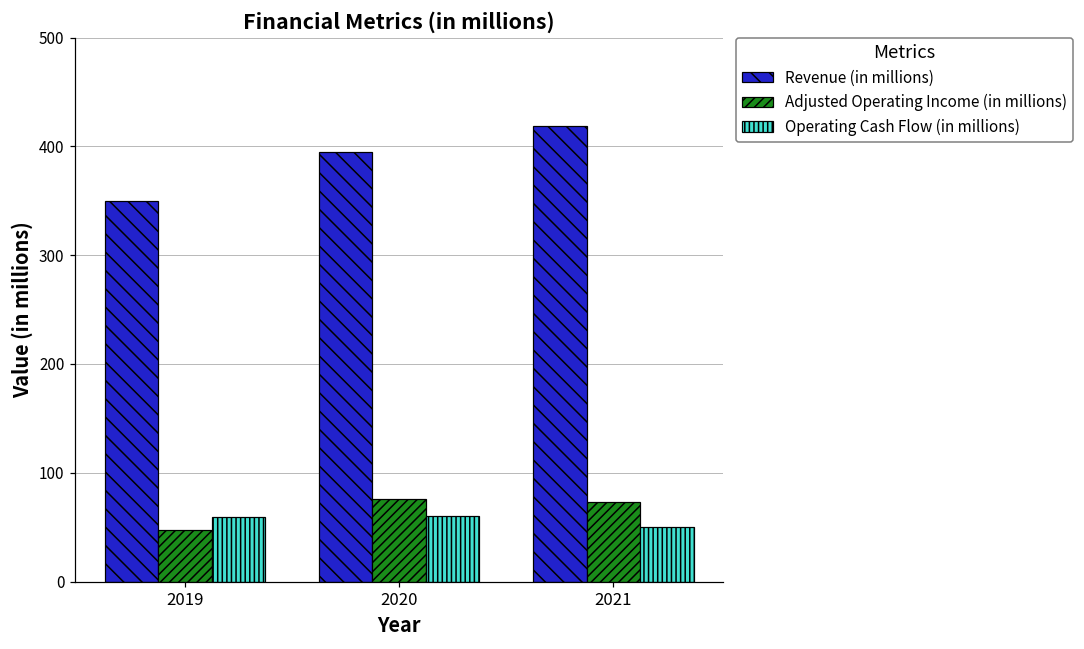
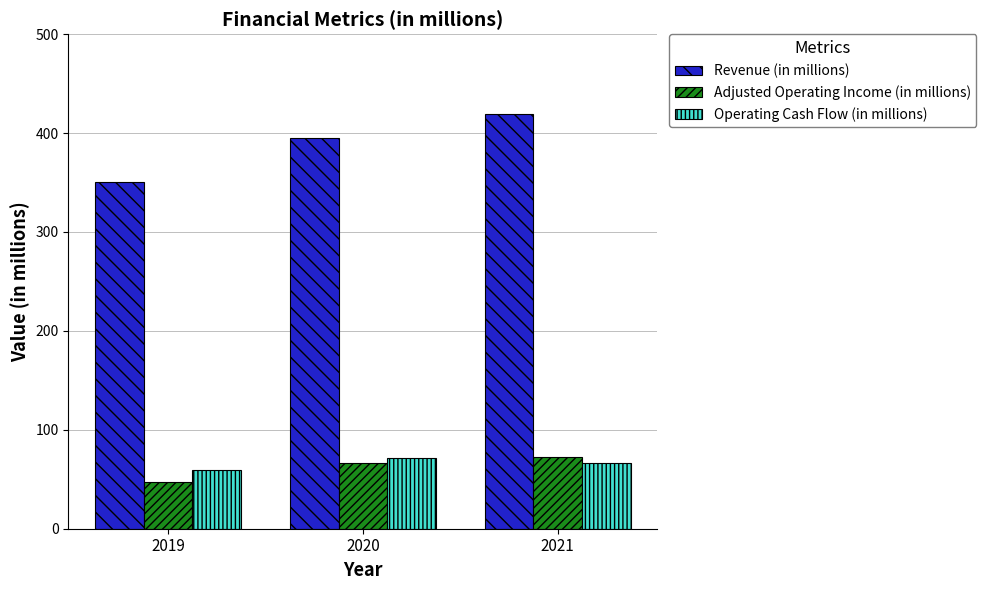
  {
    "Revenue (in millions)": {
      "2019": 350,
      "2020": 390,
      "2021": 420
    },
    "Adjusted Operating Income (in millions)": {
      "2019": 50,
-     "2020": 80,
+     "2020": 70,
      "2021": 70
    },
    "Operating Cash Flow (in millions)": {
      "2019": 60,
-     "2020": 60,
-     "2021": 50
+     "2020": 70,
+     "2021": 70
    }
  }
